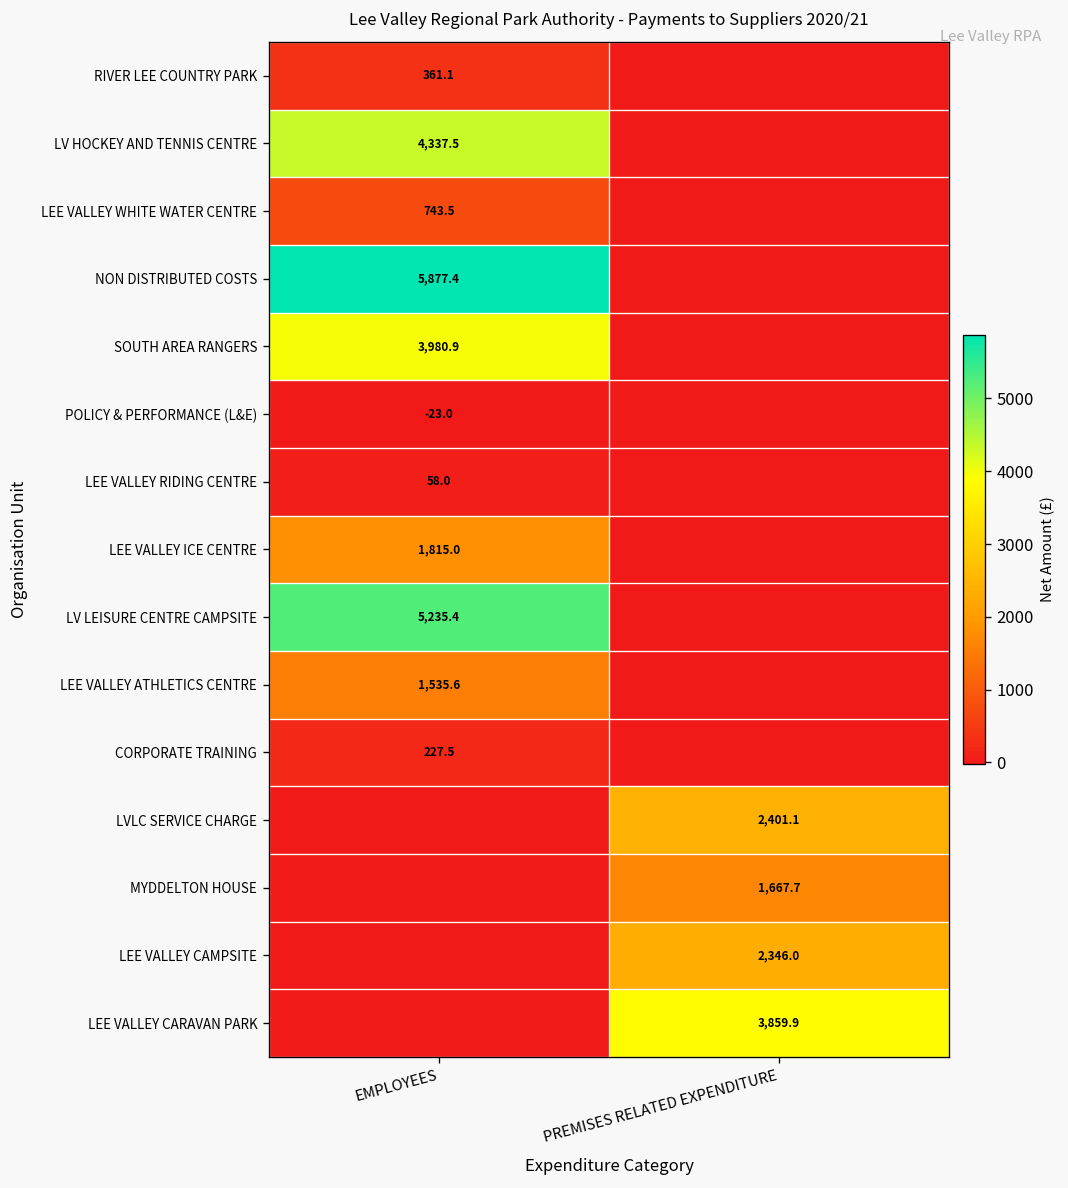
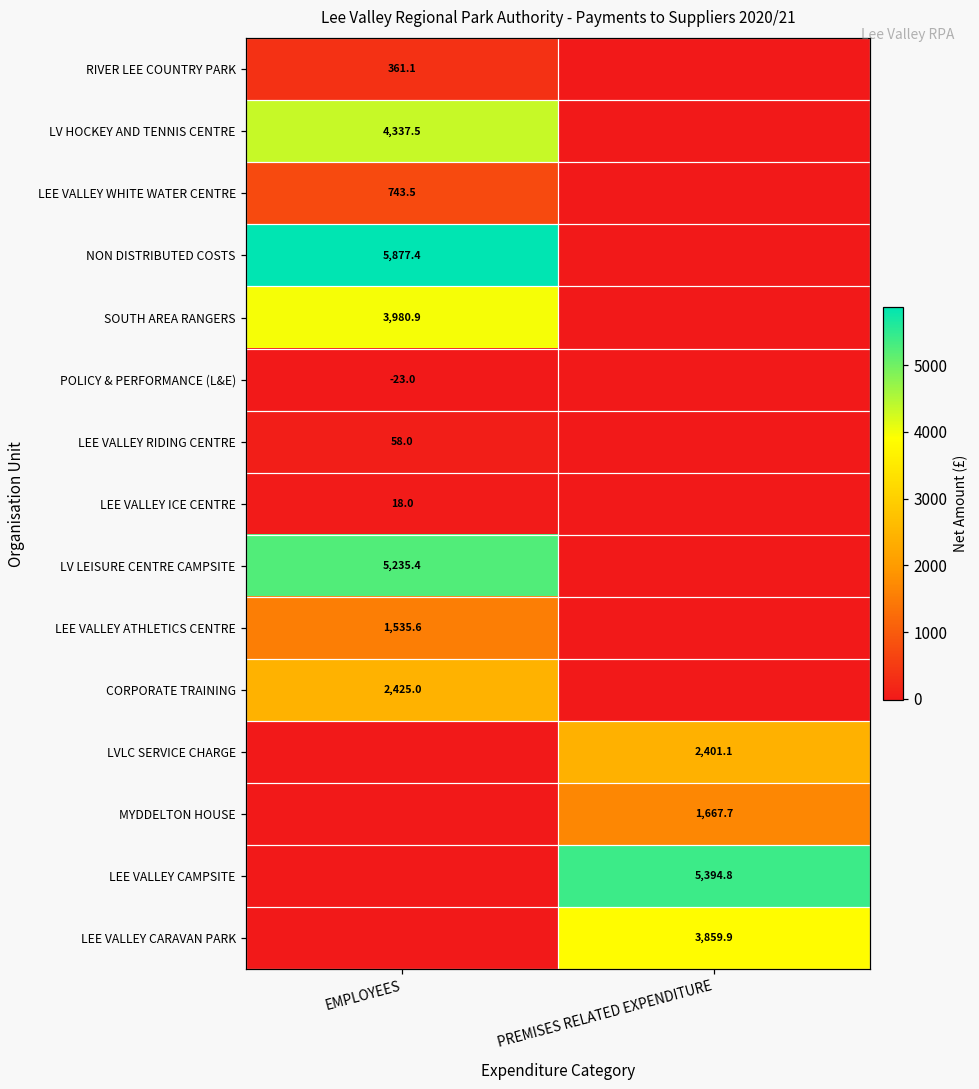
  {
    "RIVER LEE COUNTRY PARK": {
      "EMPLOYEES": "361.1"
    },
    "LV HOCKEY AND TENNIS CENTRE": {
      "EMPLOYEES": "4,337.5"
    },
    "LEE VALLEY WHITE WATER CENTRE": {
      "EMPLOYEES": "743.5"
    },
    "NON DISTRIBUTED COSTS": {
      "EMPLOYEES": "5,877.4"
    },
    "SOUTH AREA RANGERS": {
      "EMPLOYEES": "3,980.9"
    },
    "POLICY & PERFORMANCE (L&E)": {
      "EMPLOYEES": "-23.0"
    },
    "LEE VALLEY RIDING CENTRE": {
      "EMPLOYEES": "58.0"
    },
    "LEE VALLEY ICE CENTRE": {
-     "EMPLOYEES": "1,815.0"
+     "EMPLOYEES": "18.0"
    },
    "LV LEISURE CENTRE CAMPSITE": {
      "EMPLOYEES": "5,235.4"
    },
    "LEE VALLEY ATHLETICS CENTRE": {
      "EMPLOYEES": "1,535.6"
    },
    "CORPORATE TRAINING": {
-     "EMPLOYEES": "227.5"
+     "EMPLOYEES": "2,425.0"
    },
    "LVLC SERVICE CHARGE": {
      "PREMISES RELATED EXPENDITURE": "2,401.1"
    },
    "MYDDELTON HOUSE": {
      "PREMISES RELATED EXPENDITURE": "1,667.7"
    },
    "LEE VALLEY CAMPSITE": {
-     "PREMISES RELATED EXPENDITURE": "2,346.0"
+     "PREMISES RELATED EXPENDITURE": "5,394.8"
    },
    "LEE VALLEY CARAVAN PARK": {
      "PREMISES RELATED EXPENDITURE": "3,859.9"
    }
  }
